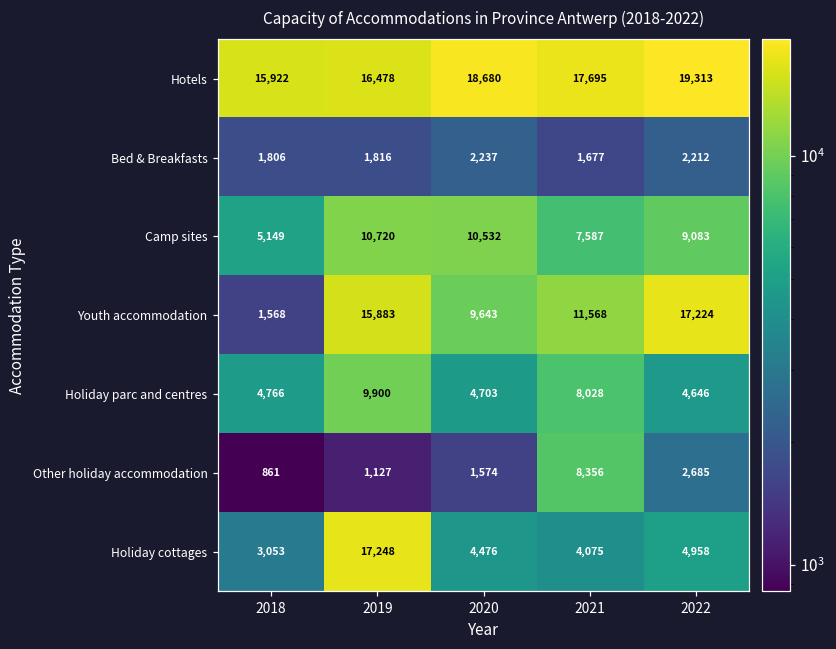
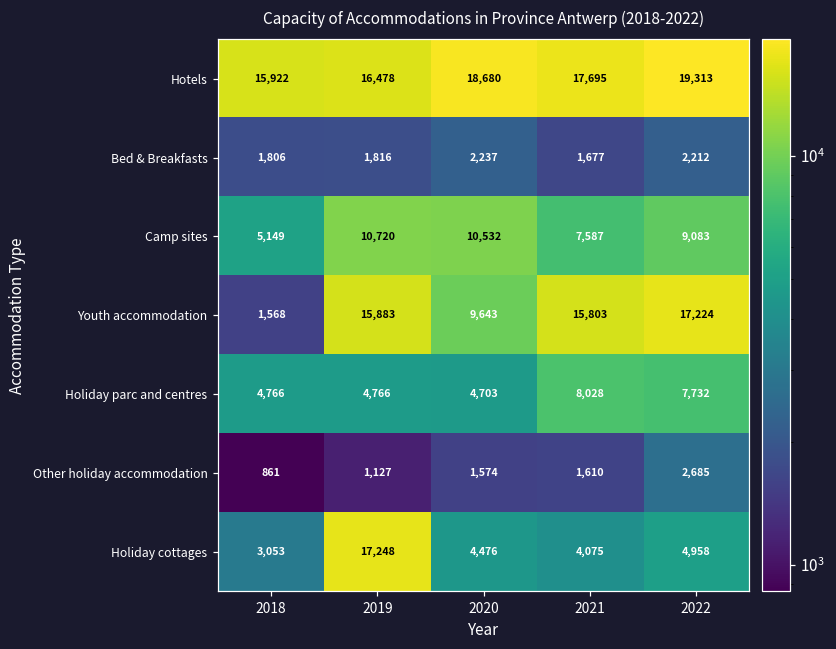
  {
    "Hotels": {
      "2018": "15,922",
      "2019": "16,478",
      "2020": "18,680",
      "2021": "17,695",
      "2022": "19,313"
    },
    "Bed & Breakfasts": {
      "2018": "1,806",
      "2019": "1,816",
      "2020": "2,237",
      "2021": "1,677",
      "2022": "2,212"
    },
    "Camp sites": {
      "2018": "5,149",
      "2019": "10,720",
      "2020": "10,532",
      "2021": "7,587",
      "2022": "9,083"
    },
    "Youth accommodation": {
      "2018": "1,568",
      "2019": "15,883",
      "2020": "9,643",
-     "2021": "11,568",
+     "2021": "15,803",
      "2022": "17,224"
    },
    "Holiday parc and centres": {
      "2018": "4,766",
-     "2019": "9,900",
+     "2019": "4,766",
      "2020": "4,703",
      "2021": "8,028",
-     "2022": "4,646"
+     "2022": "7,732"
    },
    "Other holiday accommodation": {
      "2018": "861",
      "2019": "1,127",
      "2020": "1,574",
-     "2021": "8,356",
+     "2021": "1,610",
      "2022": "2,685"
    },
    "Holiday cottages": {
      "2018": "3,053",
      "2019": "17,248",
      "2020": "4,476",
      "2021": "4,075",
      "2022": "4,958"
    }
  }
